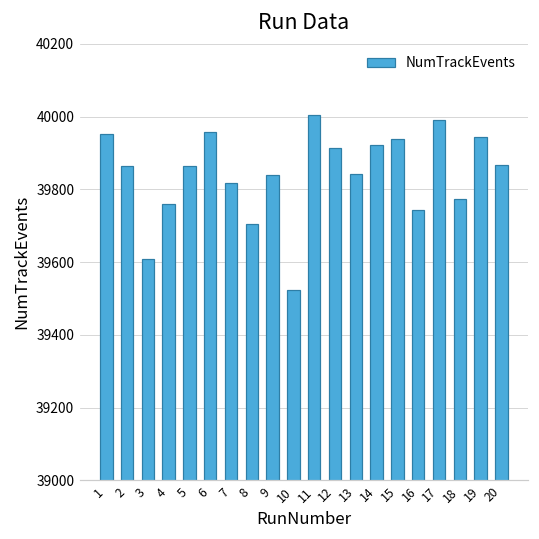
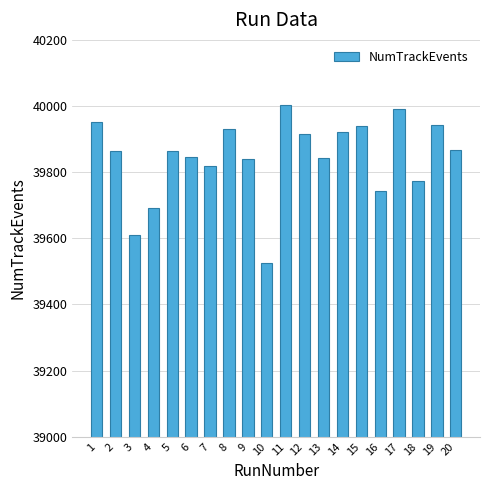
  {
    "1": 39950,
    "2": 39870,
    "3": 39610,
-   "4": 39760,
+   "4": 39690,
    "5": 39870,
-   "6": 39960,
+   "6": 39850,
    "7": 39820,
-   "8": 39710,
+   "8": 39930,
    "9": 39840,
    "10": 39520,
    "11": 40000,
    "12": 39920,
    "13": 39840,
    "14": 39920,
    "15": 39940,
    "16": 39740,
    "17": 39990,
    "18": 39770,
    "19": 39940,
    "20": 39870
  }
